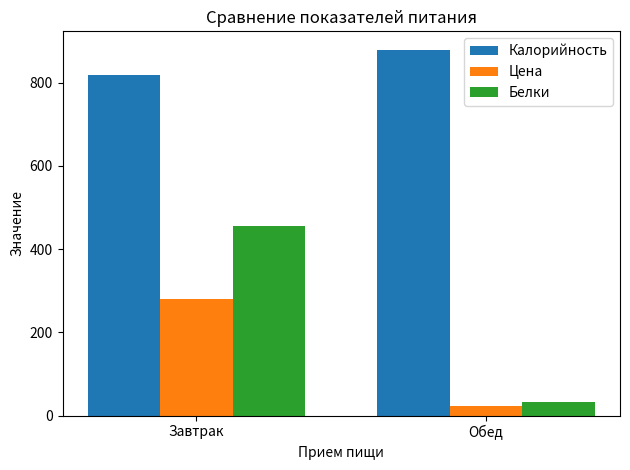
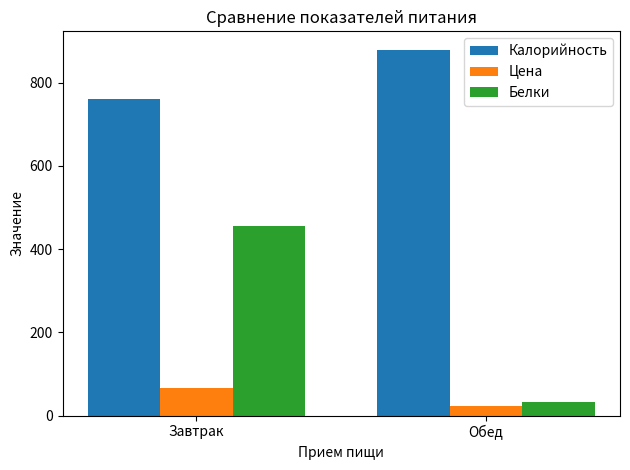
  {
    "Калорийность": {
-     "Завтрак": 820,
+     "Завтрак": 760,
      "Обед": 880
    },
    "Цена": {
-     "Завтрак": 280,
+     "Завтрак": 70,
      "Обед": 20
    },
    "Белки": {
      "Завтрак": 450,
      "Обед": 30
    }
  }
